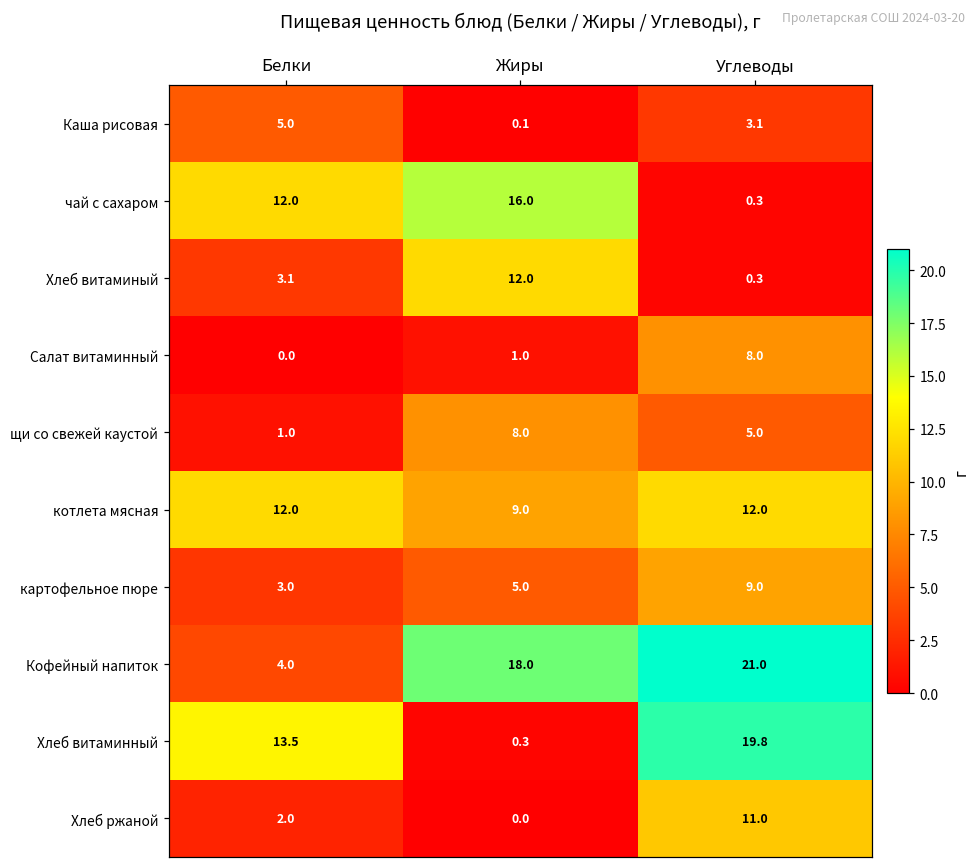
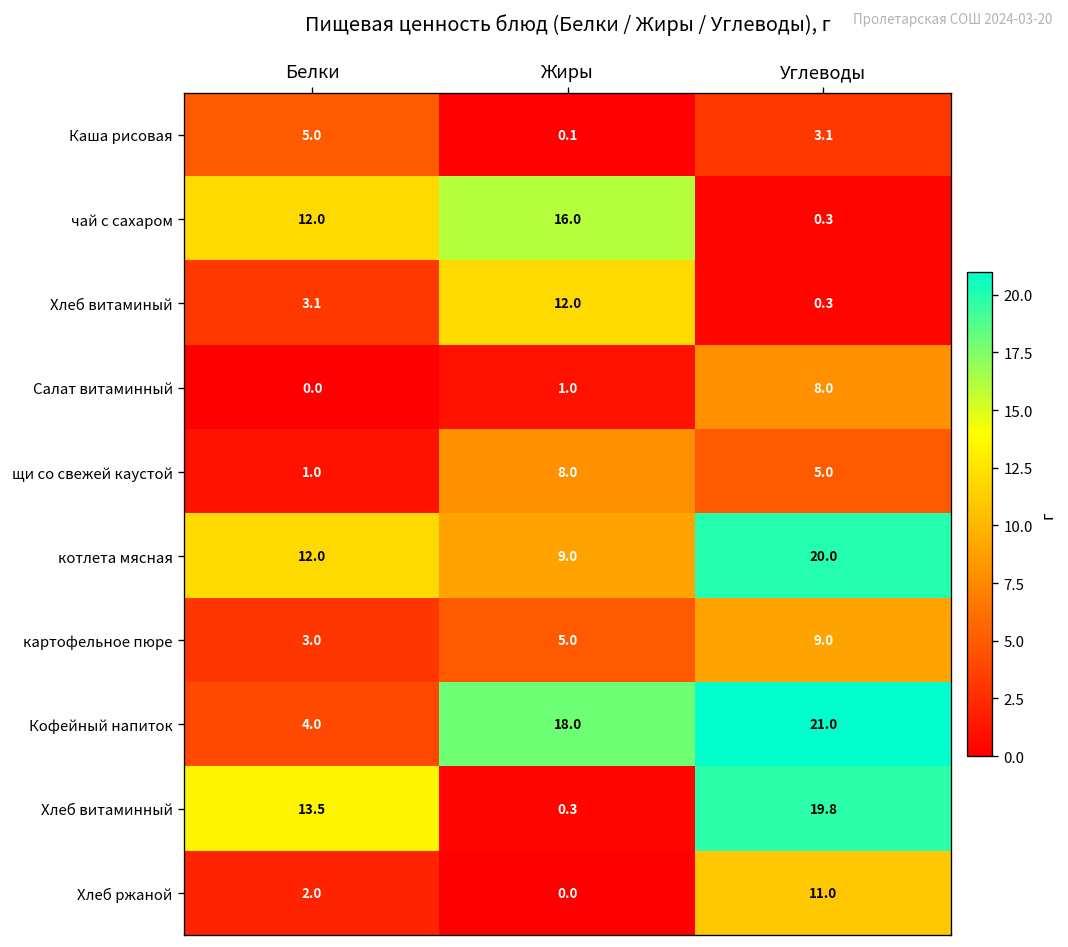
  {
    "Каша рисовая": {
      "Белки": 5.0,
      "Жиры": 0.1,
      "Углеводы": 3.1
    },
    "чай с сахаром": {
      "Белки": 12.0,
      "Жиры": 16.0,
      "Углеводы": 0.3
    },
    "Хлеб витаминый": {
      "Белки": 3.1,
      "Жиры": 12.0,
      "Углеводы": 0.3
    },
    "Салат витаминный": {
      "Белки": 0.0,
      "Жиры": 1.0,
      "Углеводы": 8.0
    },
    "щи со свежей каустой": {
      "Белки": 1.0,
      "Жиры": 8.0,
      "Углеводы": 5.0
    },
    "котлета мясная": {
      "Белки": 12.0,
      "Жиры": 9.0,
-     "Углеводы": 12.0
+     "Углеводы": 20.0
    },
    "картофельное пюре": {
      "Белки": 3.0,
      "Жиры": 5.0,
      "Углеводы": 9.0
    },
    "Кофейный напиток": {
      "Белки": 4.0,
      "Жиры": 18.0,
      "Углеводы": 21.0
    },
    "Хлеб витаминный": {
      "Белки": 13.5,
      "Жиры": 0.3,
      "Углеводы": 19.8
    },
    "Хлеб ржаной": {
      "Белки": 2.0,
      "Жиры": 0.0,
      "Углеводы": 11.0
    }
  }
